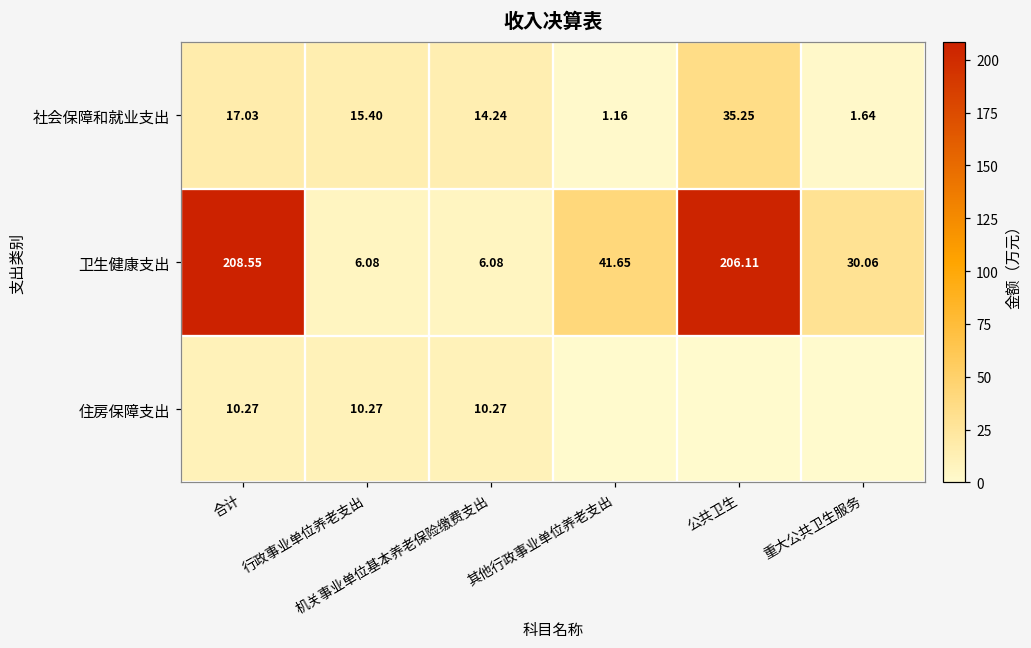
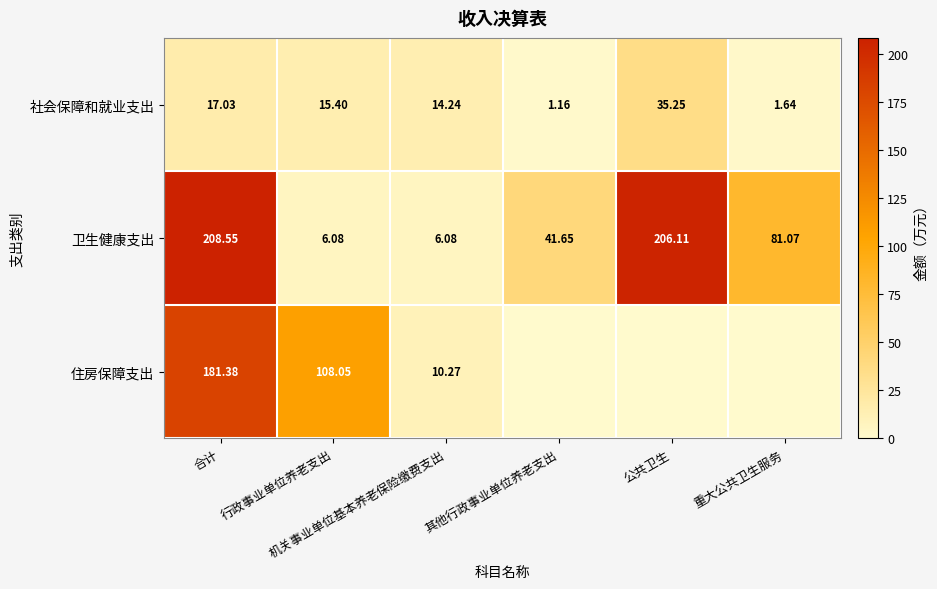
  {
    "社会保障和就业支出": {
      "合计": 17.03,
      "行政事业单位养老支出": 15.40,
      "机关事业单位基本养老保险缴费支出": 14.24,
      "其他行政事业单位养老支出": 1.16,
      "公共卫生": 35.25,
      "重大公共卫生服务": 1.64
    },
    "卫生健康支出": {
      "合计": 208.55,
      "行政事业单位养老支出": 6.08,
      "机关事业单位基本养老保险缴费支出": 6.08,
      "其他行政事业单位养老支出": 41.65,
      "公共卫生": 206.11,
-     "重大公共卫生服务": 30.06
+     "重大公共卫生服务": 81.07
    },
    "住房保障支出": {
-     "合计": 10.27,
-     "行政事业单位养老支出": 10.27,
+     "合计": 181.38,
+     "行政事业单位养老支出": 108.05,
      "机关事业单位基本养老保险缴费支出": 10.27
    }
  }
